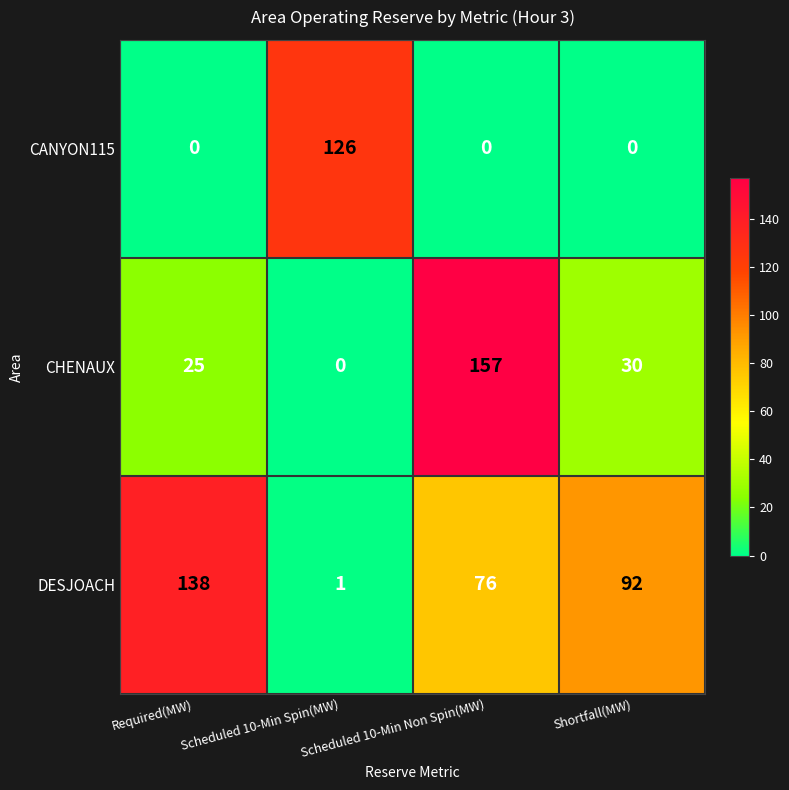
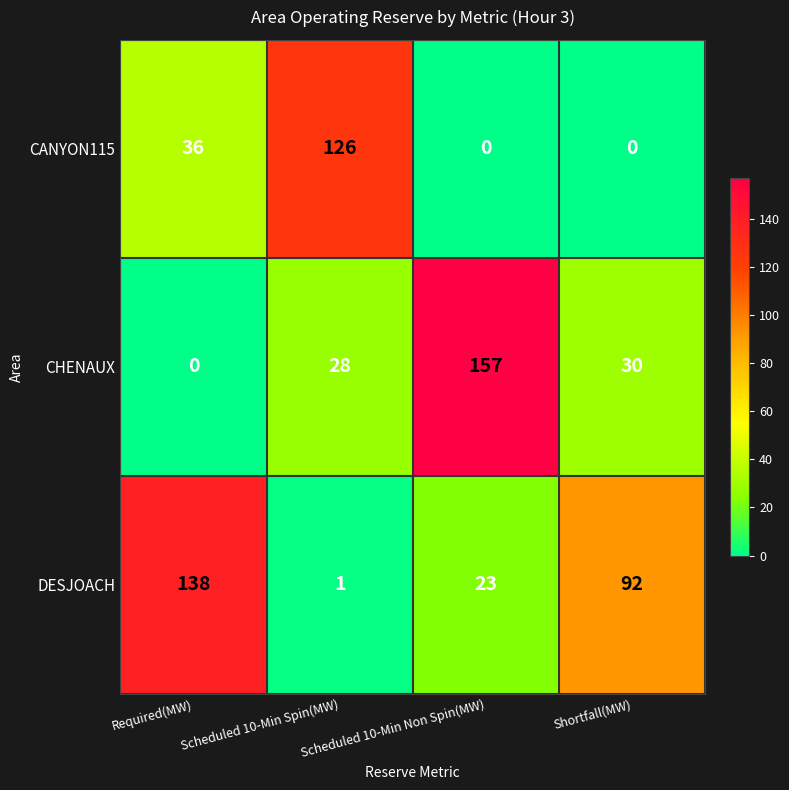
  {
    "CANYON115": {
-     "Required(MW)": 0,
+     "Required(MW)": 36,
      "Scheduled 10-Min Spin(MW)": 126,
      "Scheduled 10-Min Non Spin(MW)": 0,
      "Shortfall(MW)": 0
    },
    "CHENAUX": {
-     "Required(MW)": 25,
-     "Scheduled 10-Min Spin(MW)": 0,
+     "Required(MW)": 0,
+     "Scheduled 10-Min Spin(MW)": 28,
      "Scheduled 10-Min Non Spin(MW)": 157,
      "Shortfall(MW)": 30
    },
    "DESJOACH": {
      "Required(MW)": 138,
      "Scheduled 10-Min Spin(MW)": 1,
-     "Scheduled 10-Min Non Spin(MW)": 76,
+     "Scheduled 10-Min Non Spin(MW)": 23,
      "Shortfall(MW)": 92
    }
  }
